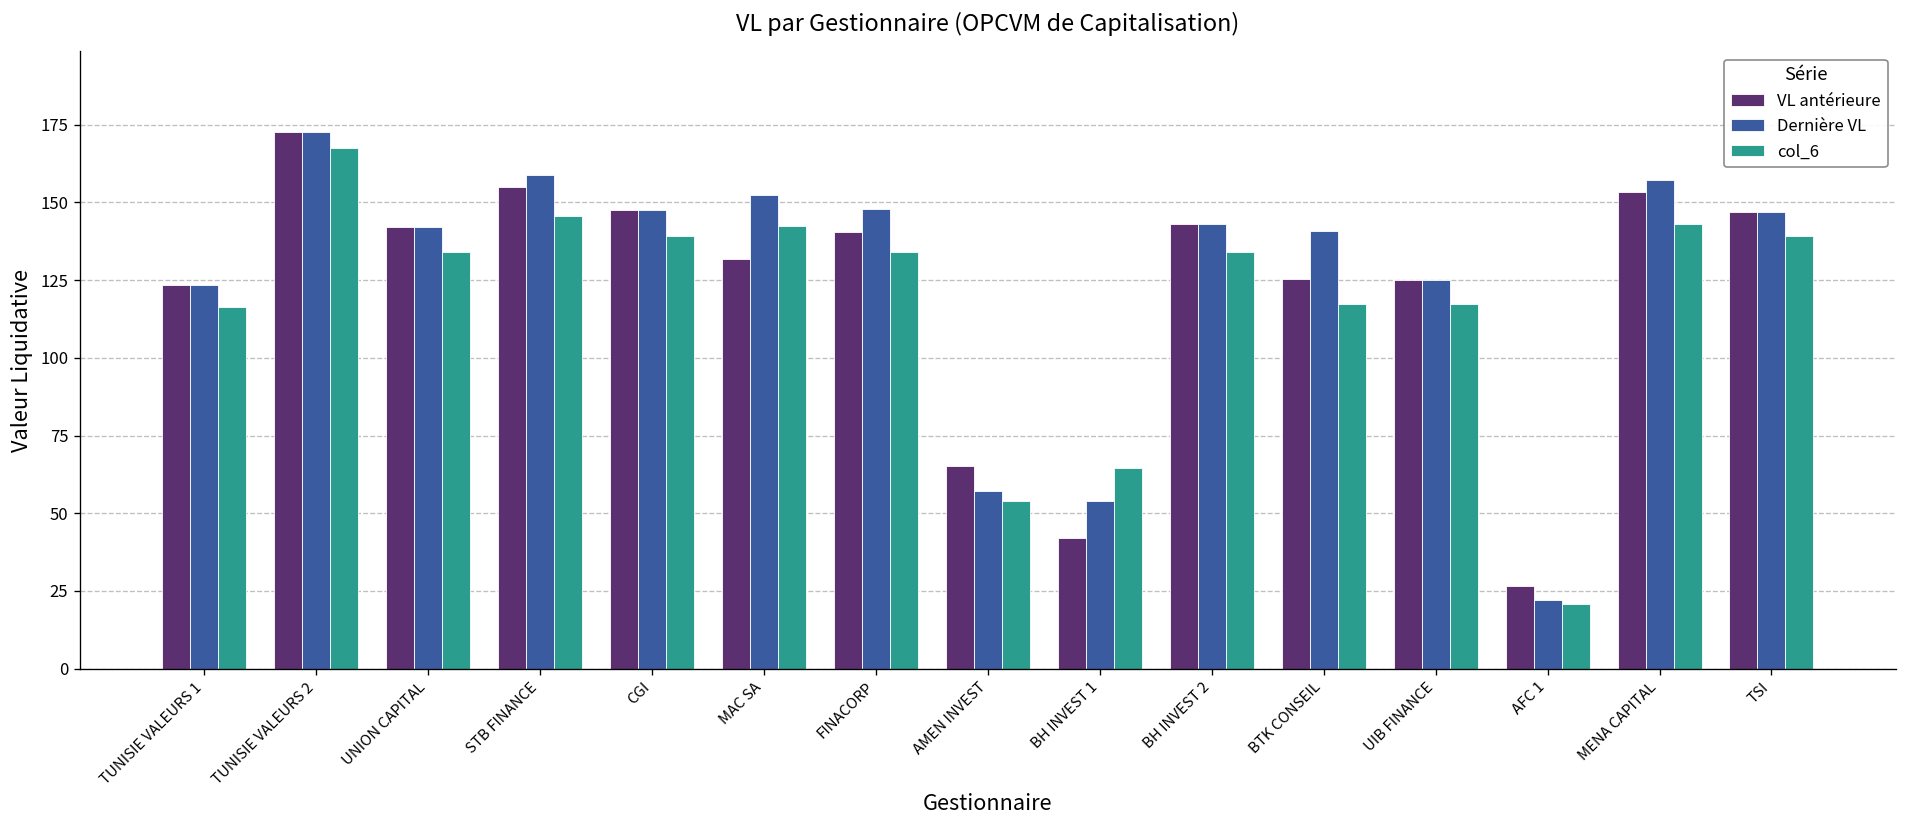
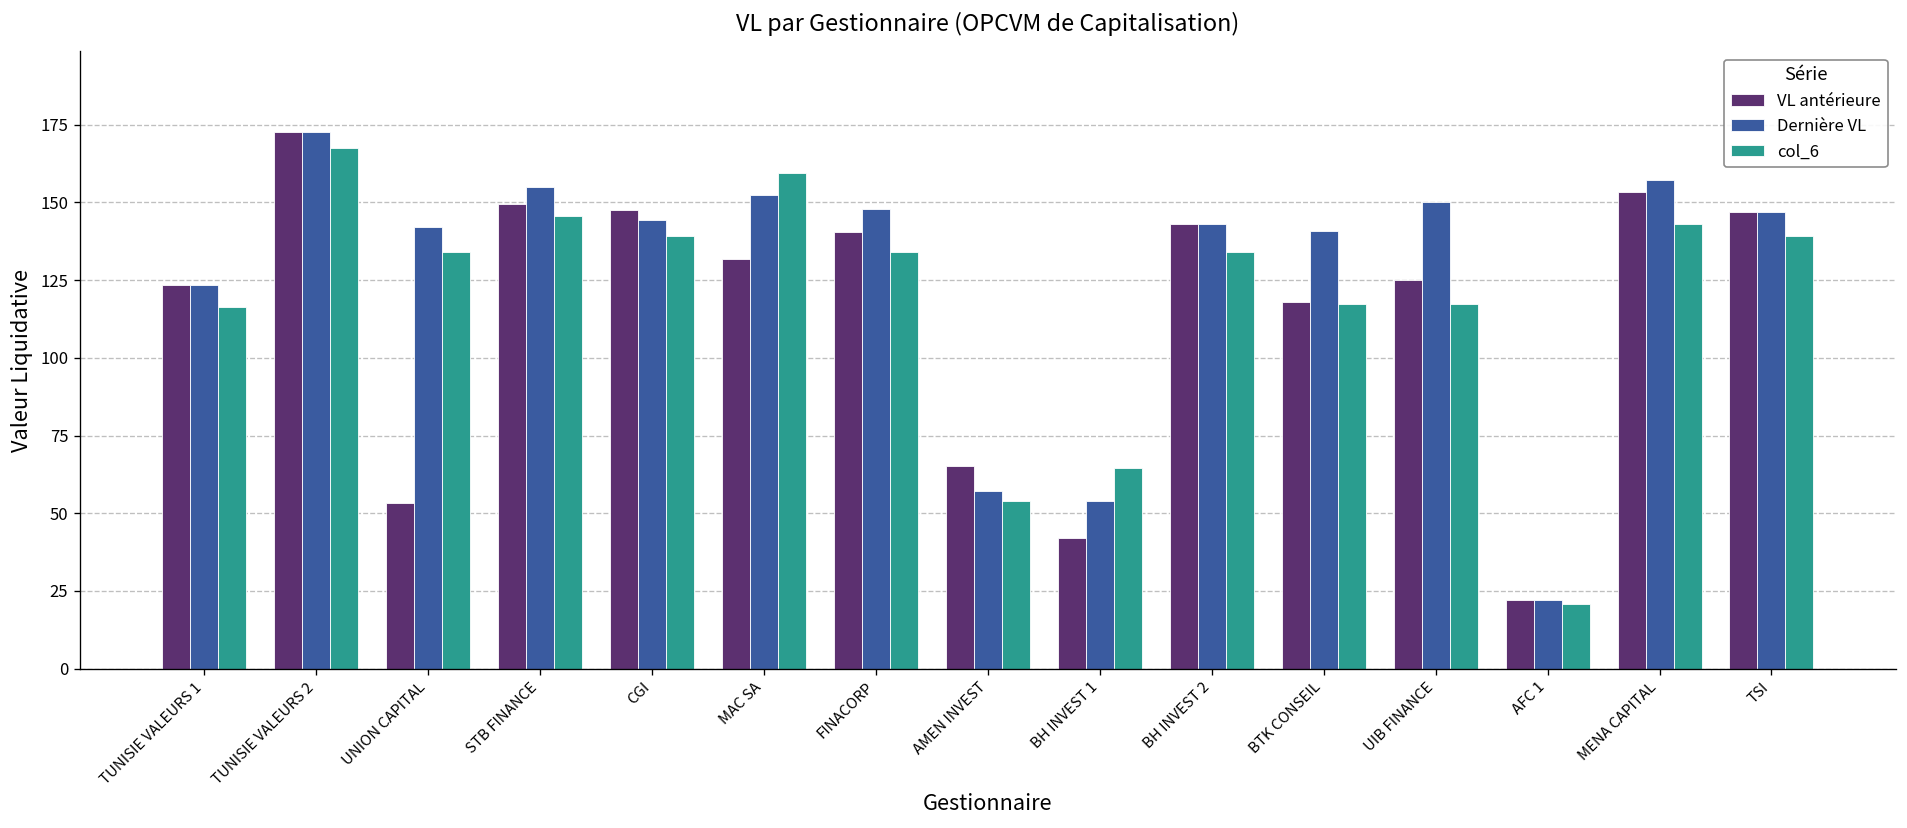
  {
    "VL antérieure": {
      "TUNISIE VALEURS 1": 123,
      "TUNISIE VALEURS 2": 173,
-     "UNION CAPITAL": 142,
-     "STB FINANCE": 155,
+     "UNION CAPITAL": 53,
+     "STB FINANCE": 150,
      "CGI": 147,
      "MAC SA": 132,
      "FINACORP": 141,
      "AMEN INVEST": 65,
      "BH INVEST 1": 42,
      "BH INVEST 2": 143,
-     "BTK CONSEIL": 125,
+     "BTK CONSEIL": 118,
      "UIB FINANCE": 125,
-     "AFC 1": 26,
+     "AFC 1": 22,
      "MENA CAPITAL": 153,
      "TSI": 147
    },
    "Dernière VL": {
      "TUNISIE VALEURS 1": 123,
      "TUNISIE VALEURS 2": 173,
      "UNION CAPITAL": 142,
-     "STB FINANCE": 159,
-     "CGI": 147,
+     "STB FINANCE": 155,
+     "CGI": 144,
      "MAC SA": 152,
      "FINACORP": 148,
      "AMEN INVEST": 57,
      "BH INVEST 1": 54,
      "BH INVEST 2": 143,
      "BTK CONSEIL": 141,
-     "UIB FINANCE": 125,
+     "UIB FINANCE": 150,
      "AFC 1": 22,
      "MENA CAPITAL": 157,
      "TSI": 147
    },
    "col_6": {
      "TUNISIE VALEURS 1": 116,
      "TUNISIE VALEURS 2": 167,
      "UNION CAPITAL": 134,
      "STB FINANCE": 146,
      "CGI": 139,
-     "MAC SA": 142,
+     "MAC SA": 159,
      "FINACORP": 134,
      "AMEN INVEST": 54,
      "BH INVEST 1": 64,
      "BH INVEST 2": 134,
      "BTK CONSEIL": 117,
      "UIB FINANCE": 117,
      "AFC 1": 21,
      "MENA CAPITAL": 143,
      "TSI": 139
    }
  }
